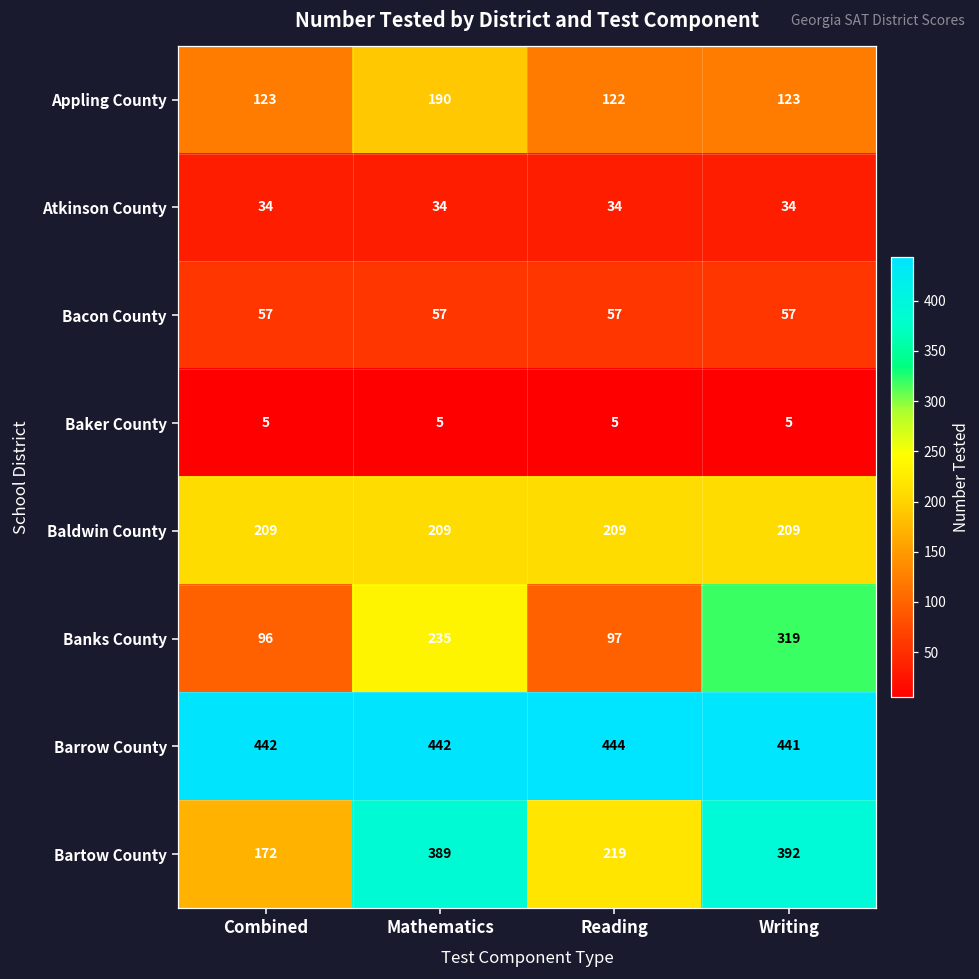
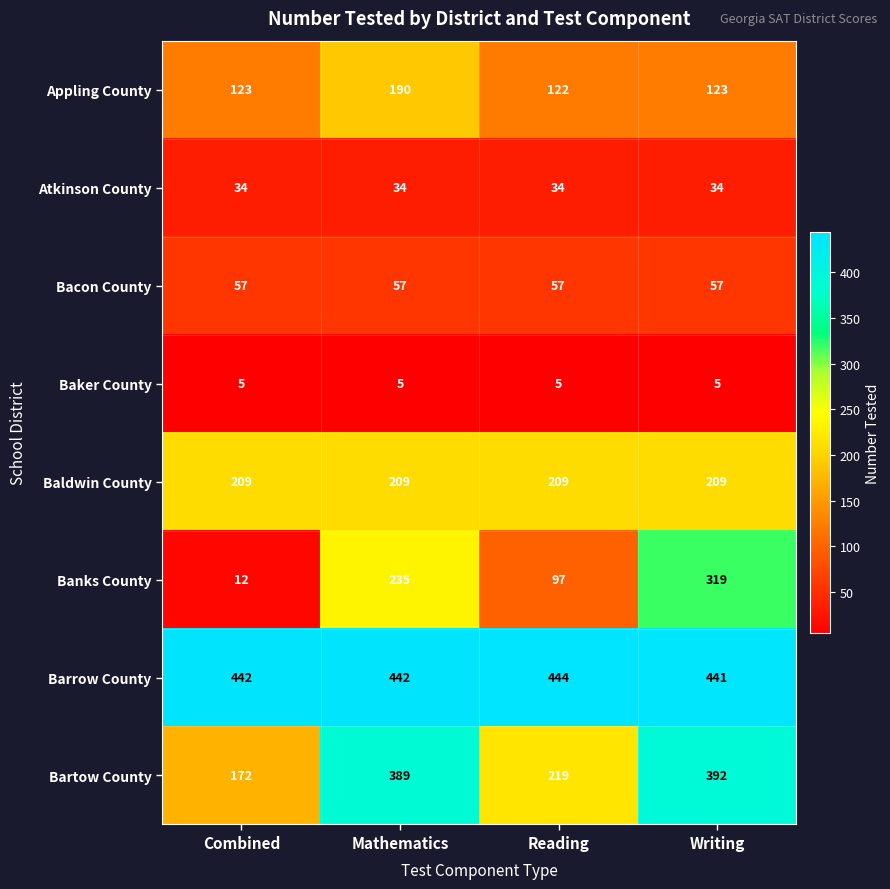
  {
    "Appling County": {
      "Combined": 123,
      "Mathematics": 190,
      "Reading": 122,
      "Writing": 123
    },
    "Atkinson County": {
      "Combined": 34,
      "Mathematics": 34,
      "Reading": 34,
      "Writing": 34
    },
    "Bacon County": {
      "Combined": 57,
      "Mathematics": 57,
      "Reading": 57,
      "Writing": 57
    },
    "Baker County": {
      "Combined": 5,
      "Mathematics": 5,
      "Reading": 5,
      "Writing": 5
    },
    "Baldwin County": {
      "Combined": 209,
      "Mathematics": 209,
      "Reading": 209,
      "Writing": 209
    },
    "Banks County": {
-     "Combined": 96,
+     "Combined": 12,
      "Mathematics": 235,
      "Reading": 97,
      "Writing": 319
    },
    "Barrow County": {
      "Combined": 442,
      "Mathematics": 442,
      "Reading": 444,
      "Writing": 441
    },
    "Bartow County": {
      "Combined": 172,
      "Mathematics": 389,
      "Reading": 219,
      "Writing": 392
    }
  }
